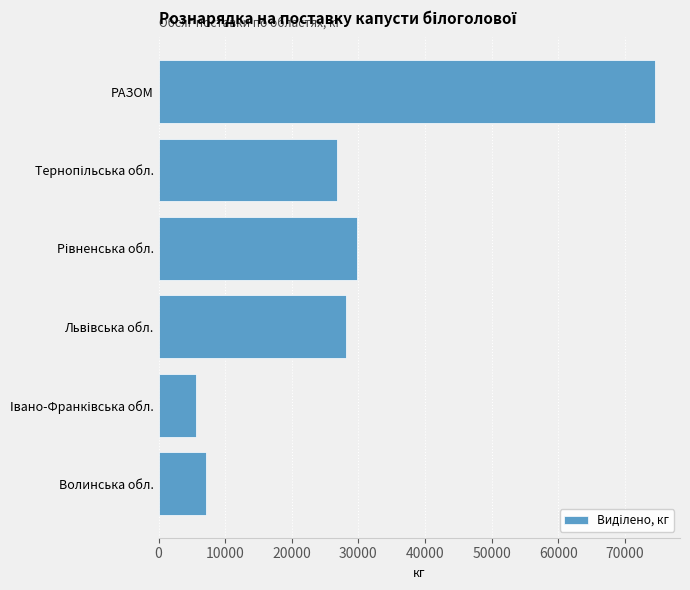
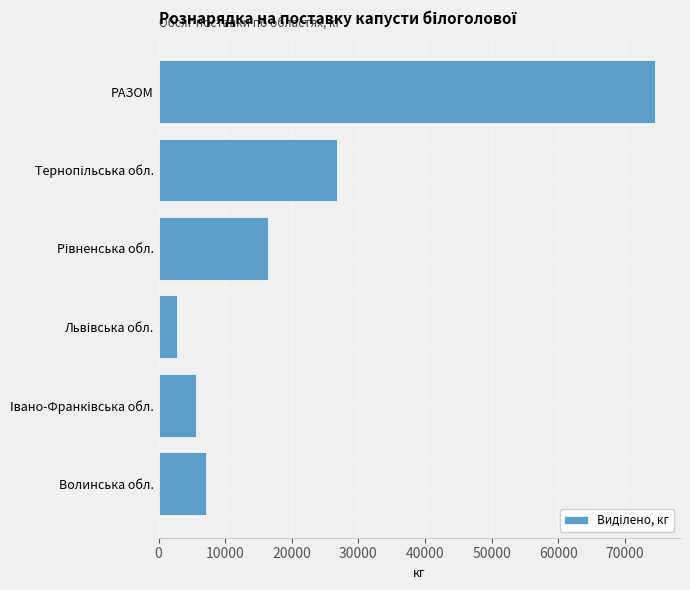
  {
    "РАЗОМ": 75000,
    "Тернопільська обл.": 27000,
-   "Рівненська обл.": 30000,
-   "Львівська обл.": 28000,
+   "Рівненська обл.": 16000,
+   "Львівська обл.": 3000,
    "Івано-Франківська обл.": 6000,
    "Волинська обл.": 7000
  }
